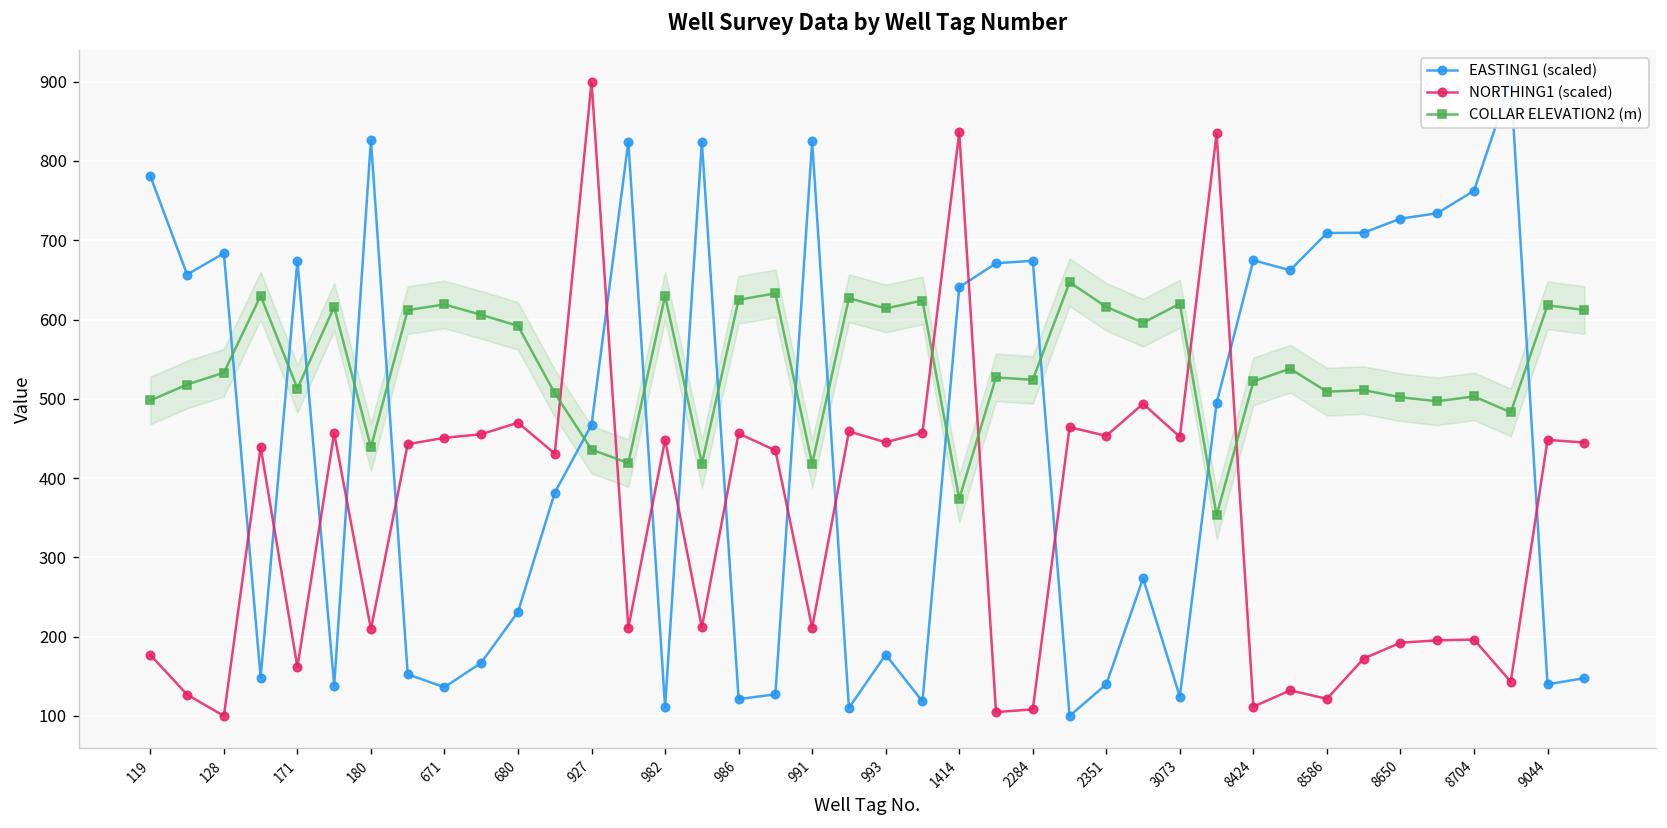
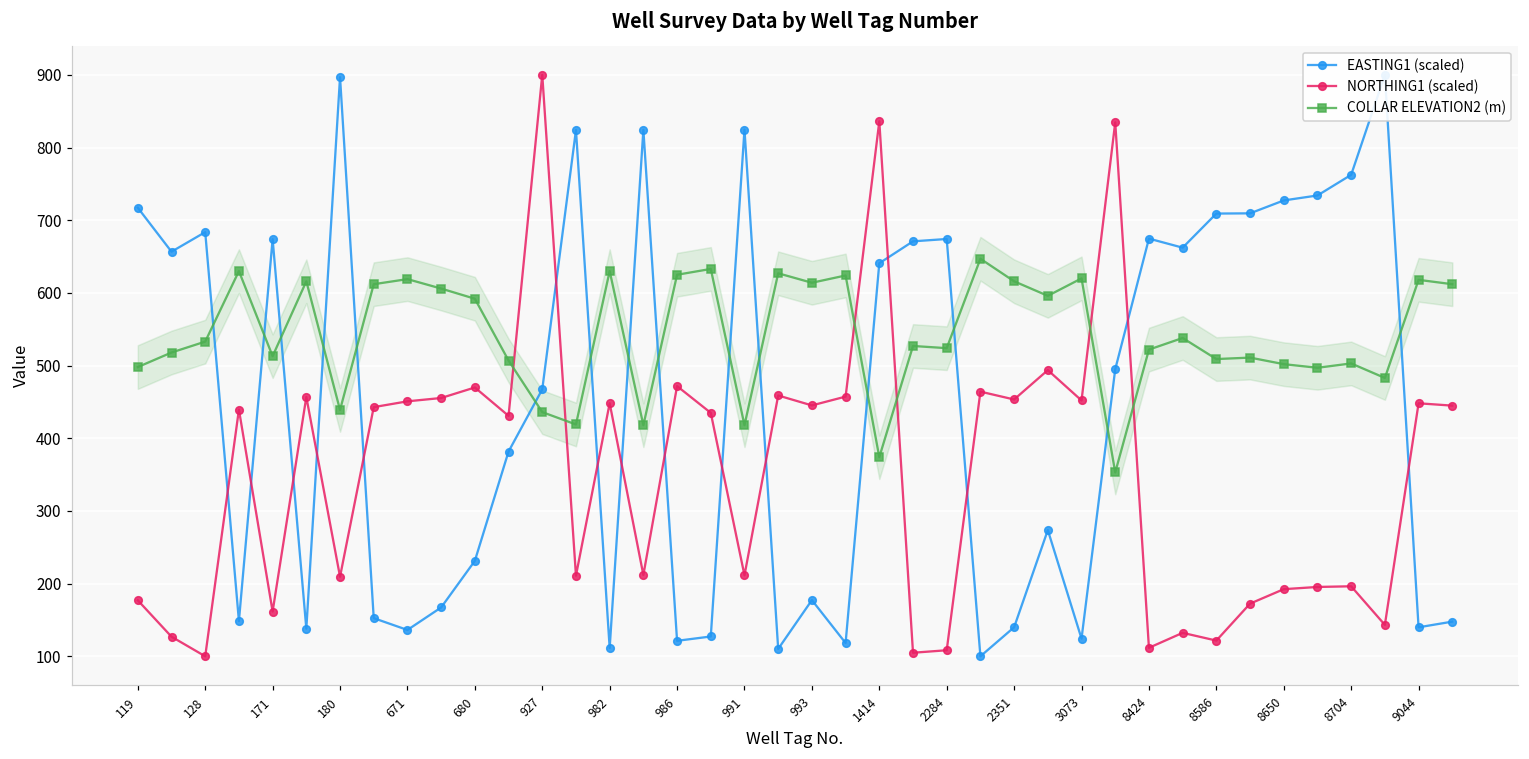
  {
    "EASTING1 (scaled)": {
-     "119": 780,
+     "119": 720,
      "128": 680,
      "171": 670,
-     "180": 830,
+     "180": 900,
      "671": 140,
      "680": 230,
      "982": 110,
      "986": 120,
      "991": 820,
      "993": 180,
      "1414": 640,
      "2284": 670,
      "2351": 140,
      "3073": 120,
      "8424": 670,
      "8586": 710,
      "8650": 730,
      "8704": 760,
      "9044": 140
    },
    "NORTHING1 (scaled)": {
      "119": 180,
      "128": 100,
      "171": 160,
      "180": 210,
      "671": 450,
      "680": 470,
      "927": 900,
      "982": 450,
-     "986": 460,
+     "986": 470,
      "991": 210,
      "993": 450,
      "1414": 840,
      "2284": 110,
      "2351": 450,
      "3073": 450,
      "8424": 110,
      "8586": 120,
      "8650": 190,
      "8704": 200,
      "9044": 450
    }
  }
